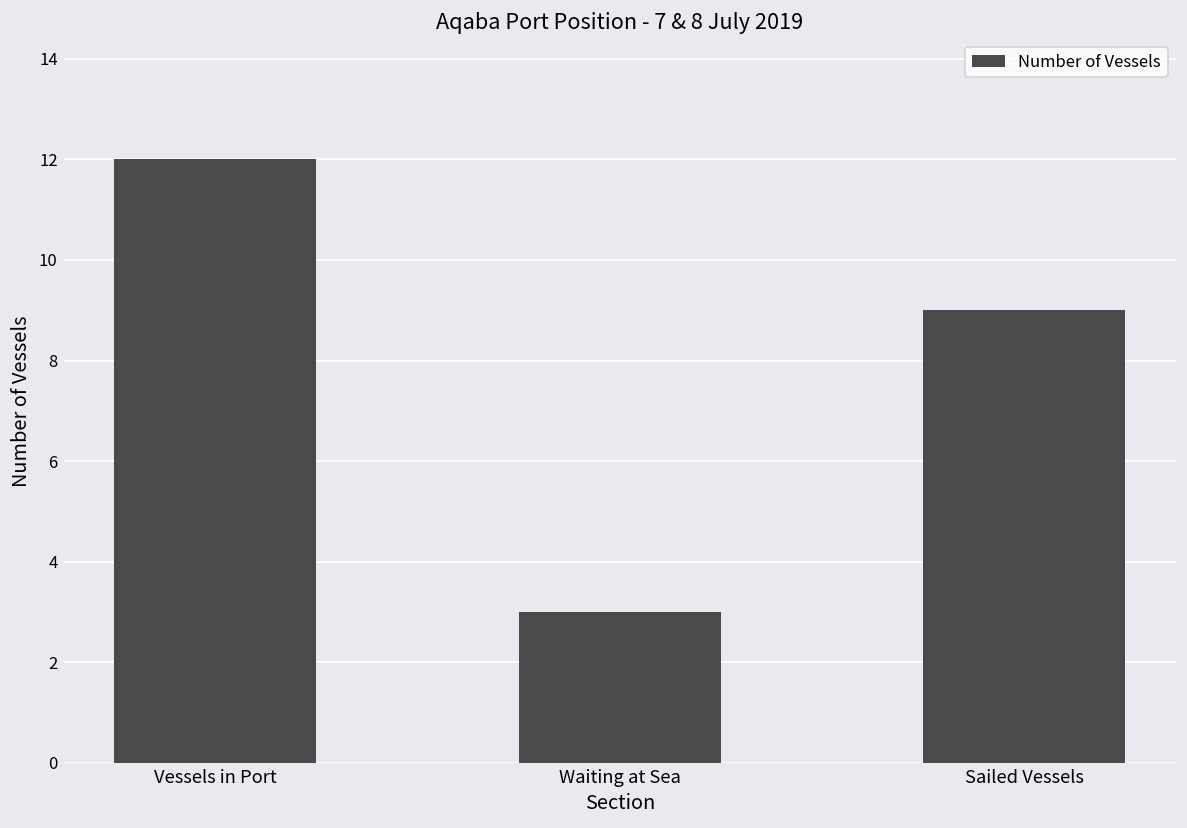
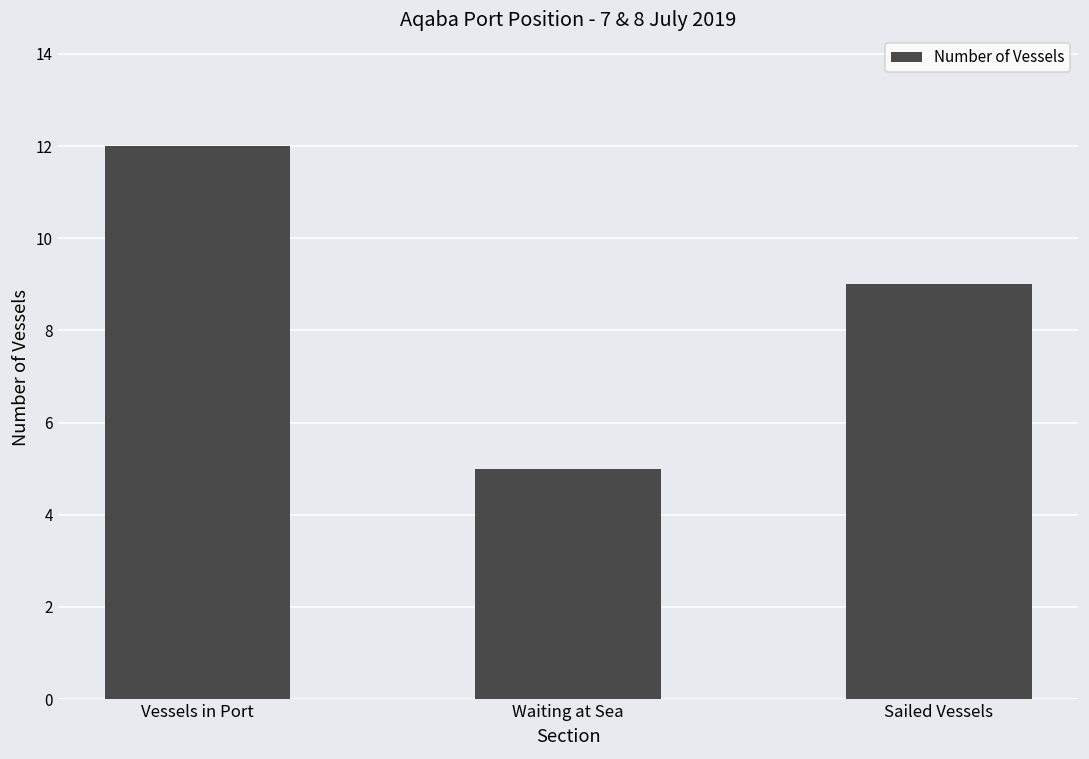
  {
    "Vessels in Port": 12,
-   "Waiting at Sea": 3,
+   "Waiting at Sea": 5,
    "Sailed Vessels": 9
  }
